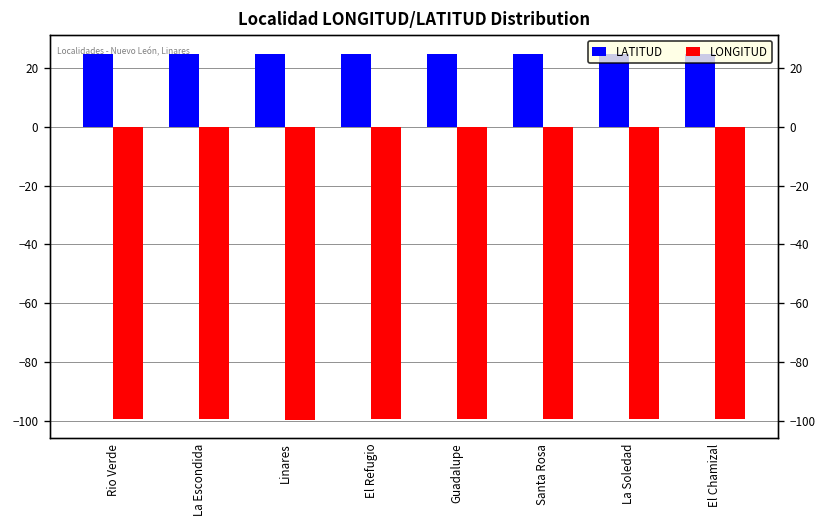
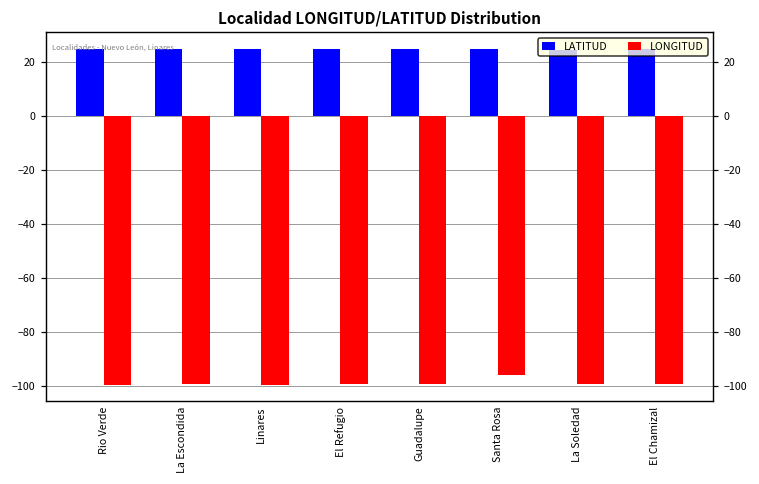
  {
    "LATITUD": {
      "Rio Verde": 25,
      "La Escondida": 25,
      "Linares": 25,
      "El Refugio": 25,
      "Guadalupe": 25,
      "Santa Rosa": 25
    },
    "LONGITUD": {
      "Rio Verde": -100,
      "La Escondida": -100,
      "Linares": -100,
      "El Refugio": -100,
      "Guadalupe": -99,
-     "Santa Rosa": -99,
+     "Santa Rosa": -96,
      "La Soledad": -100,
      "El Chamizal": -100
    }
  }
